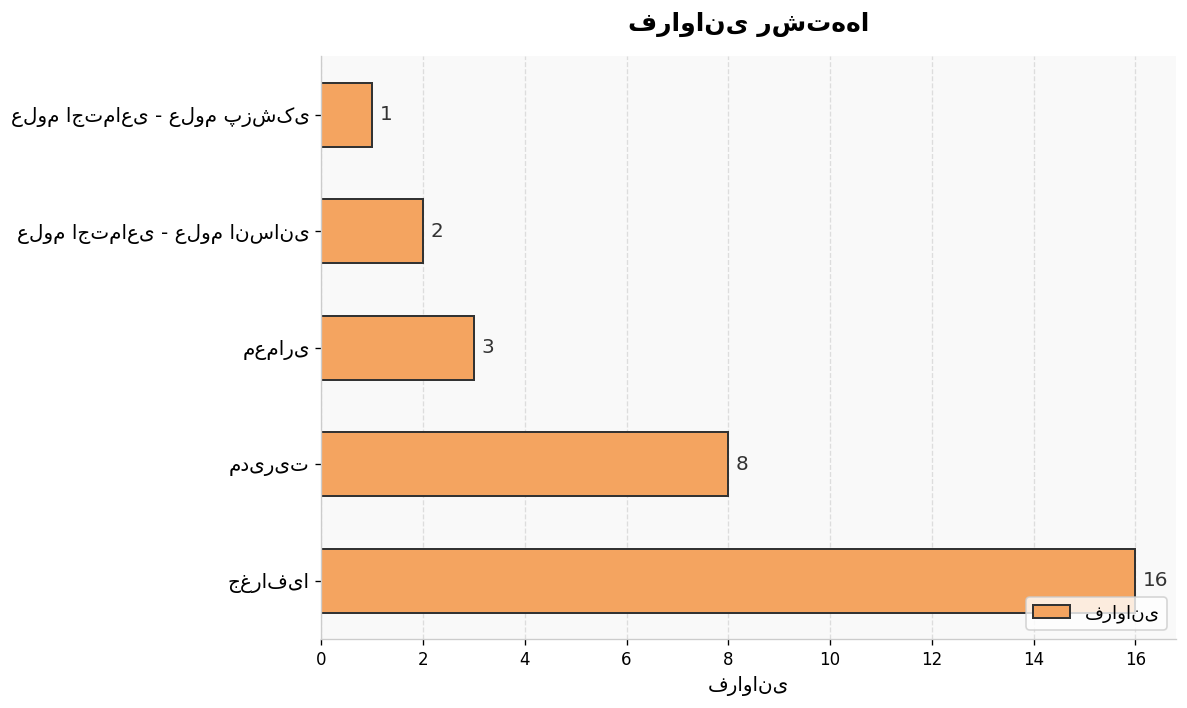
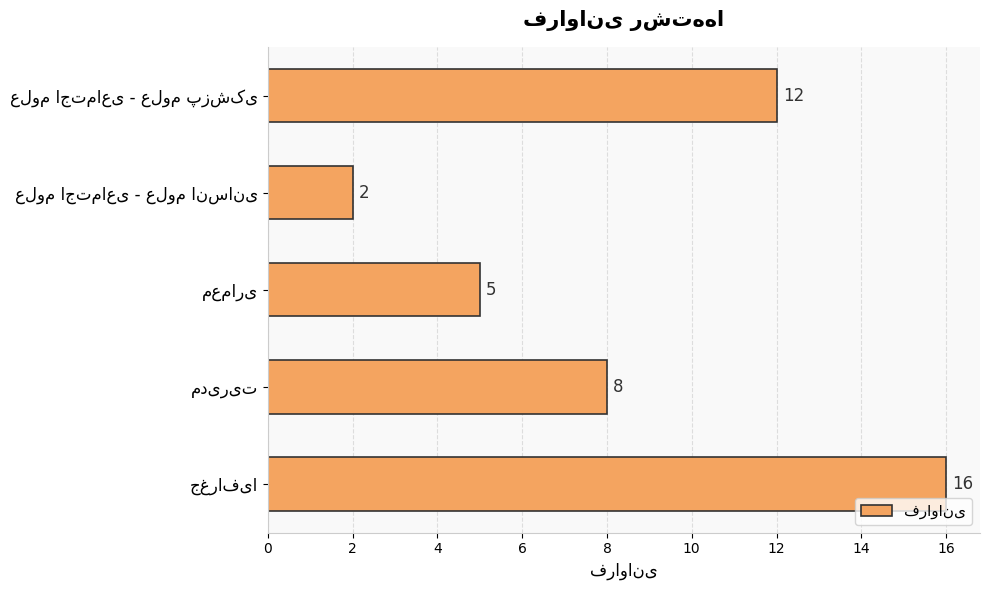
  {
-   "علوم اجتماعی - علوم پزشکی": 1,
+   "علوم اجتماعی - علوم پزشکی": 12,
    "علوم اجتماعی - علوم انسانی": 2,
-   "معماری": 3,
+   "معماری": 5,
    "مدیریت": 8,
    "جغرافیا": 16
  }
